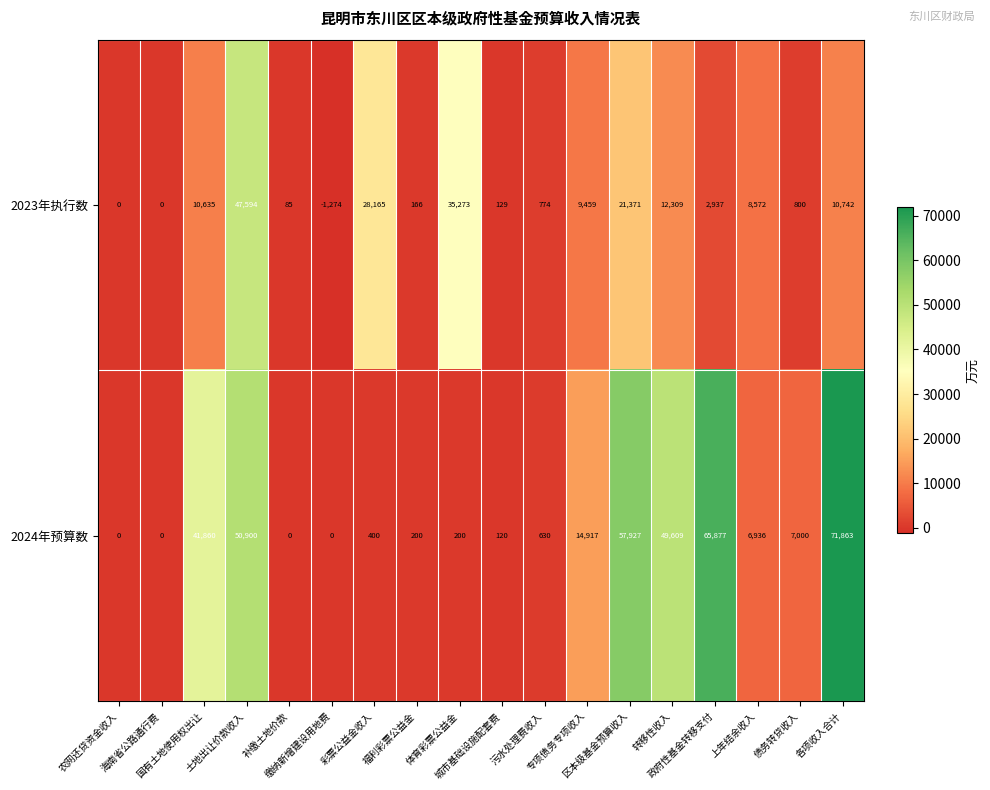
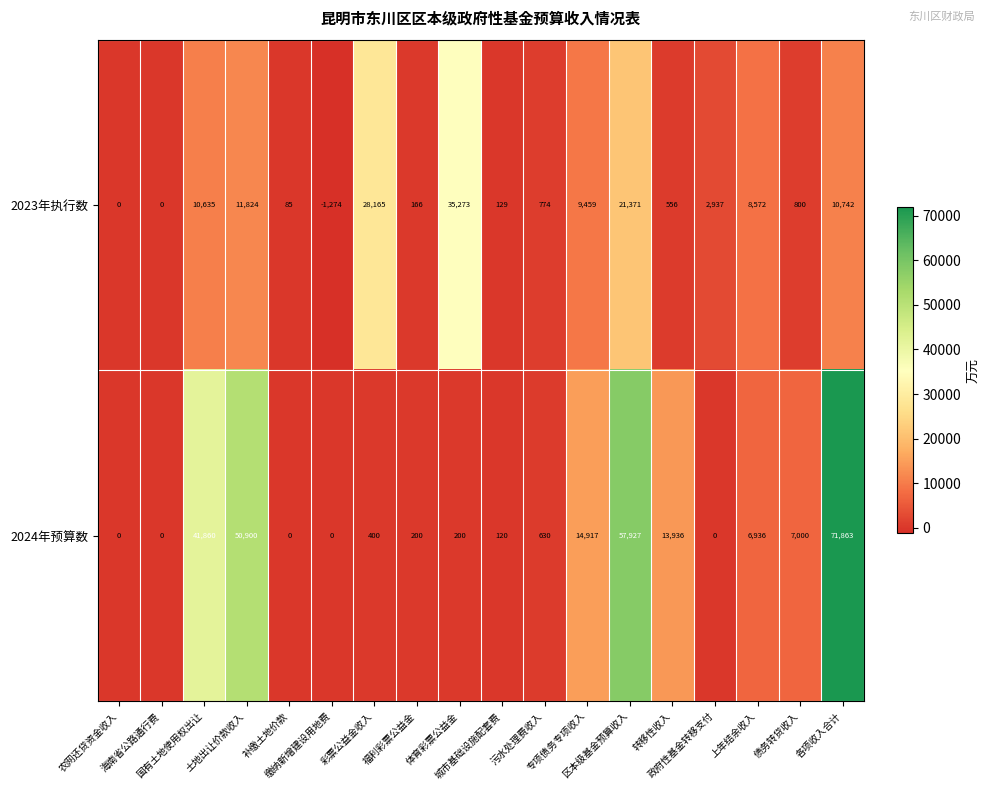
  {
    "2023年执行数": {
      "农网还贷资金收入": "0",
      "海南省公路通行费": "0",
      "国有土地使用权出让": "10,635",
-     "土地出让价款收入": "47,594",
+     "土地出让价款收入": "11,824",
      "补缴土地价款": "85",
      "缴纳新增建设用地费": "-1,274",
      "彩票公益金收入": "28,165",
      "福利彩票公益金": "166",
      "体育彩票公益金": "35,273",
      "城市基础设施配套费": "129",
      "污水处理费收入": "774",
      "专项债务专项收入": "9,459",
      "区本级基金预算收入": "21,371",
-     "转移性收入": "12,309",
+     "转移性收入": "556",
      "政府性基金转移支付": "2,937",
      "上年结余收入": "8,572",
      "债务转贷收入": "800",
      "各项收入合计": "10,742"
    },
    "2024年预算数": {
      "农网还贷资金收入": "0",
      "海南省公路通行费": "0",
      "国有土地使用权出让": "41,860",
      "土地出让价款收入": "50,900",
      "补缴土地价款": "0",
      "缴纳新增建设用地费": "0",
      "彩票公益金收入": "400",
      "福利彩票公益金": "200",
      "体育彩票公益金": "200",
      "城市基础设施配套费": "120",
      "污水处理费收入": "630",
      "专项债务专项收入": "14,917",
      "区本级基金预算收入": "57,927",
-     "转移性收入": "49,609",
-     "政府性基金转移支付": "65,877",
+     "转移性收入": "13,936",
+     "政府性基金转移支付": "0",
      "上年结余收入": "6,936",
      "债务转贷收入": "7,000",
      "各项收入合计": "71,863"
    }
  }
